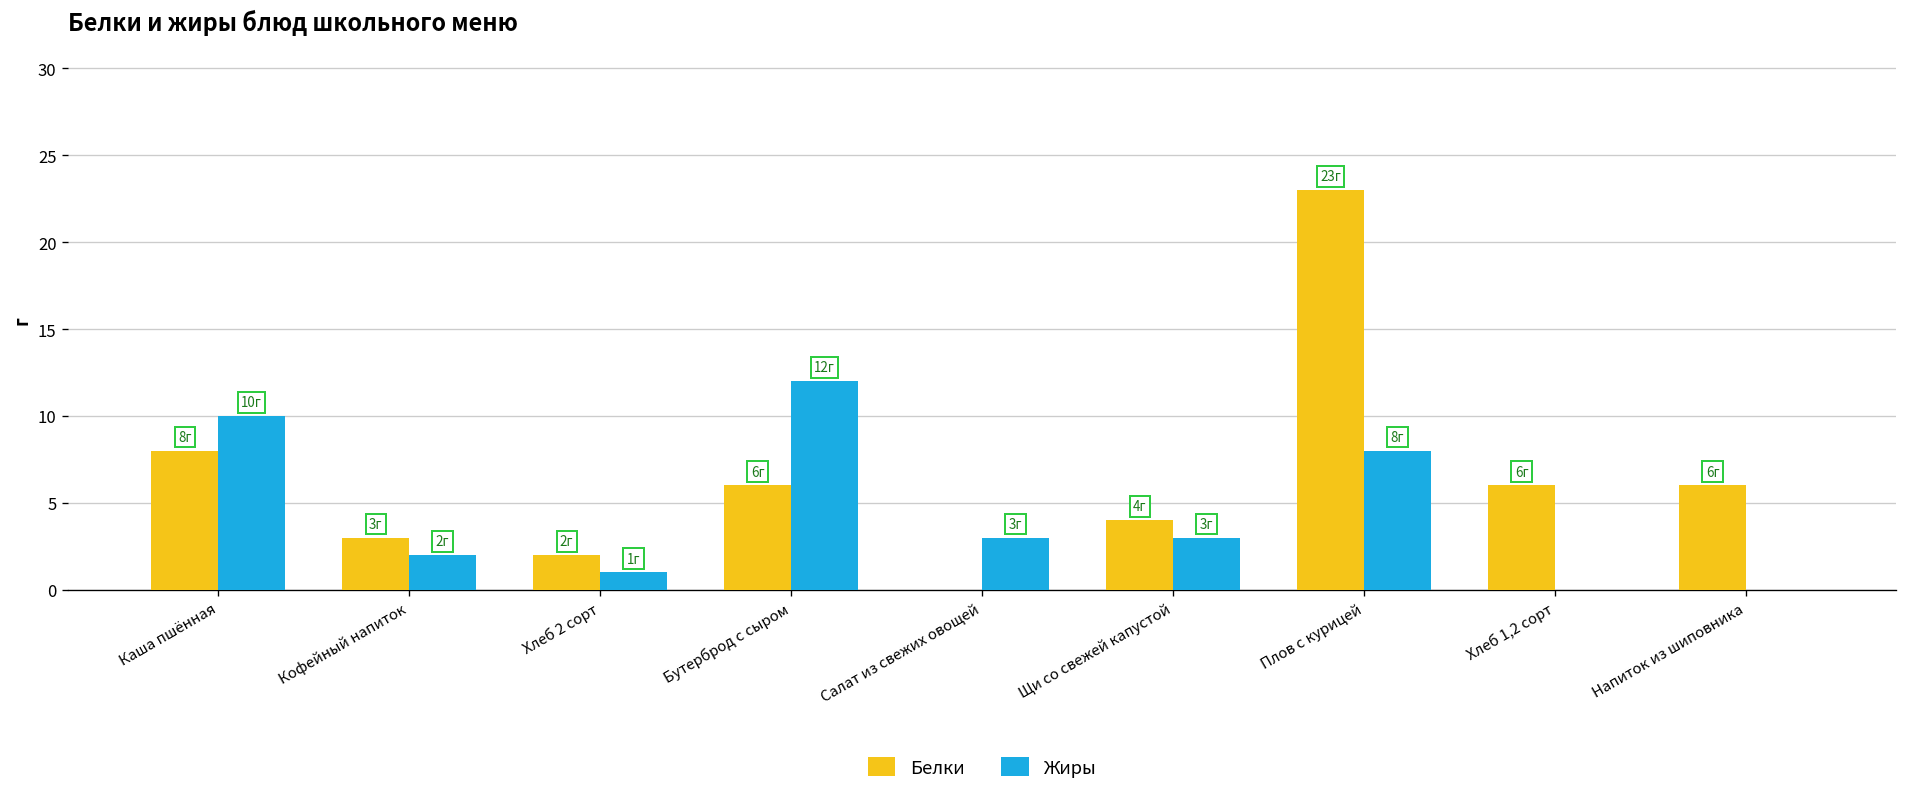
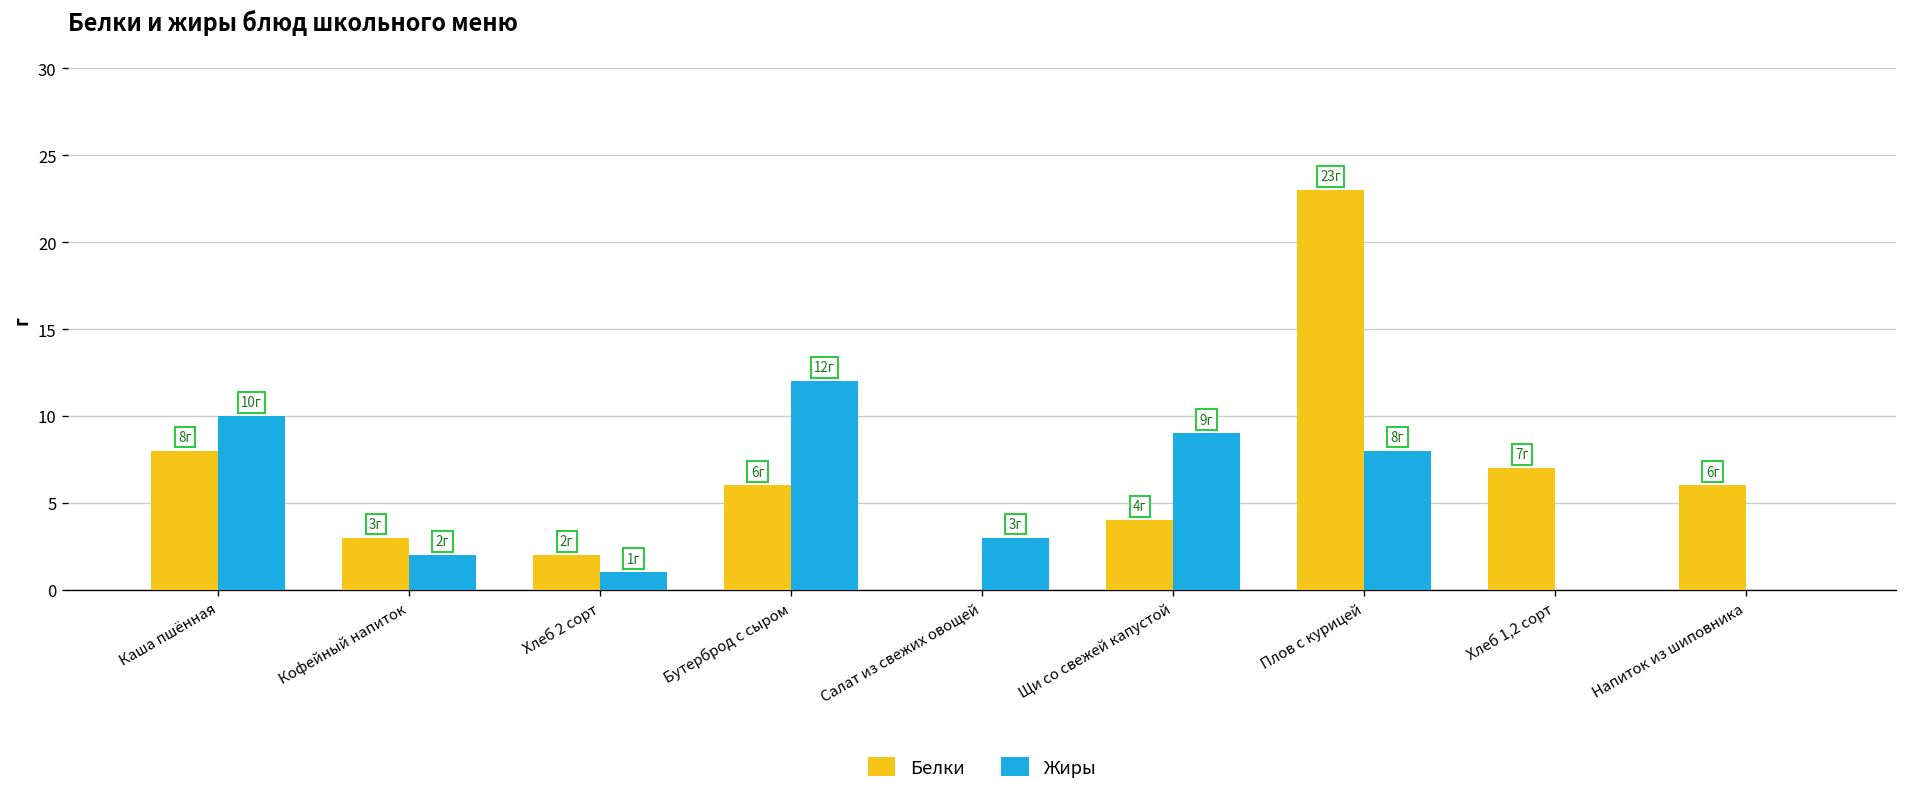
  {
    "Белки": {
-     "Хлеб 1,2 сорт": "6г"
+     "Хлеб 1,2 сорт": "7г"
    },
    "Жиры": {
-     "Щи со свежей капустой": "3г"
+     "Щи со свежей капустой": "9г"
    }
  }
